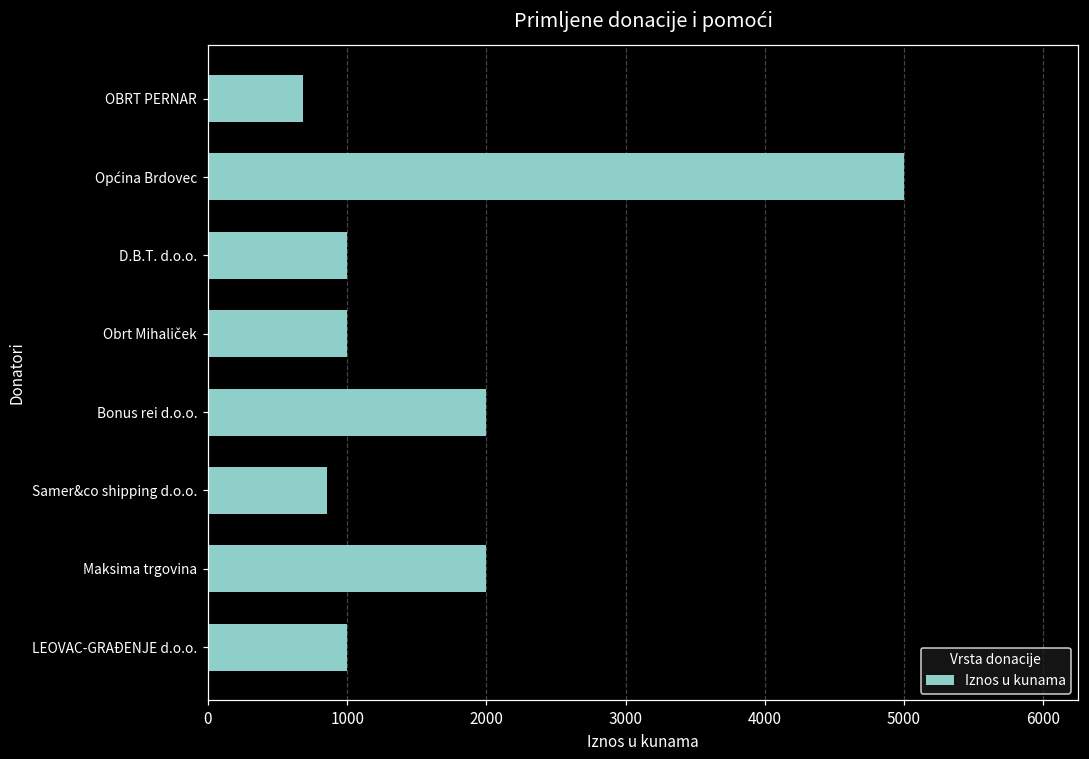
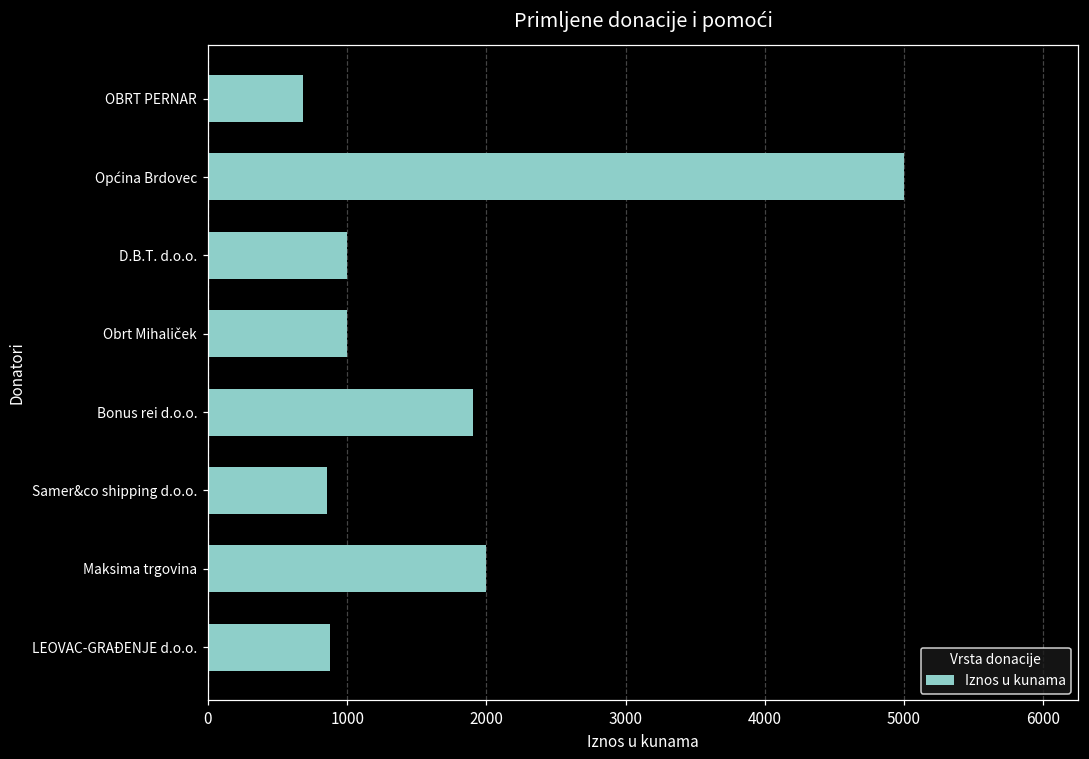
  {
    "OBRT PERNAR": 680,
    "Općina Brdovec": 5000,
    "D.B.T. d.o.o.": 1000,
    "Obrt Mihaliček": 1000,
-   "Bonus rei d.o.o.": 2000,
+   "Bonus rei d.o.o.": 1900,
    "Samer&co shipping d.o.o.": 860,
    "Maksima trgovina": 2000,
-   "LEOVAC-GRAĐENJE d.o.o.": 1000
+   "LEOVAC-GRAĐENJE d.o.o.": 870
  }
